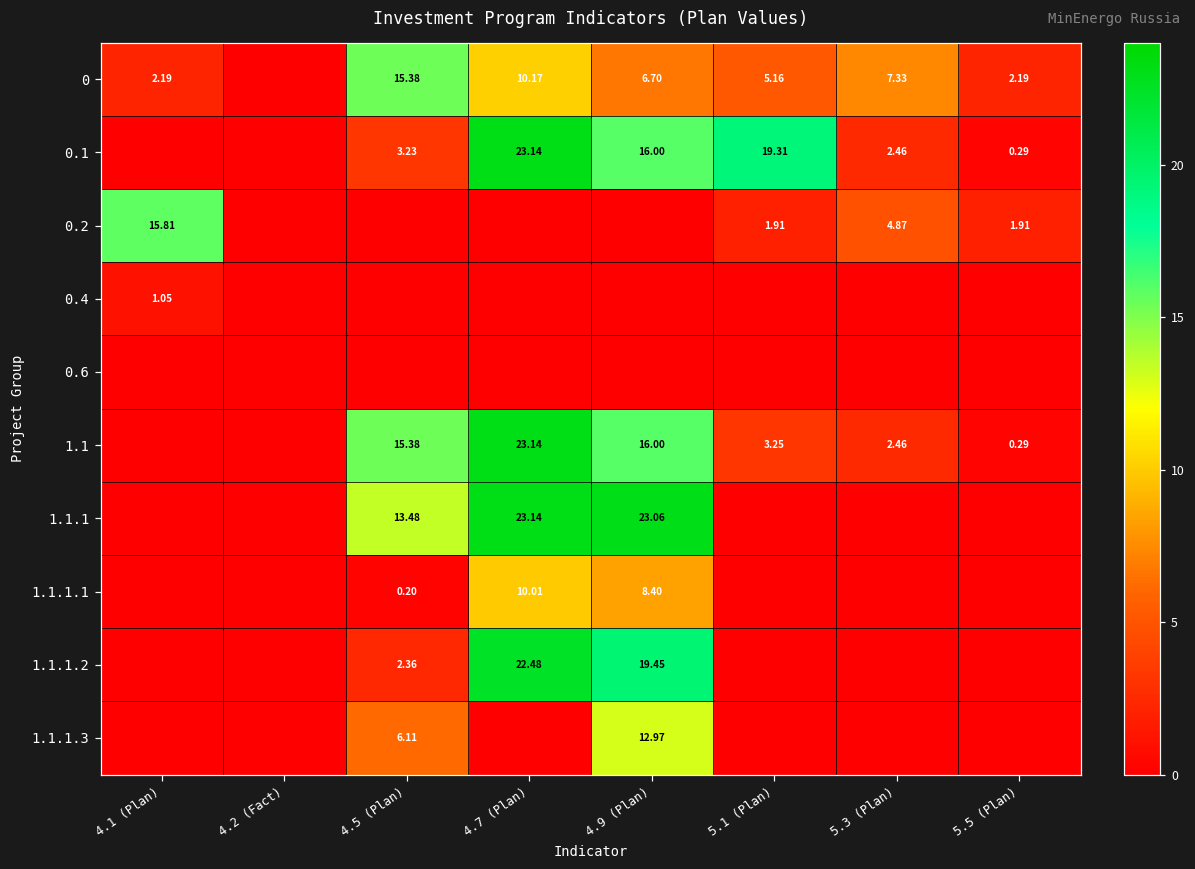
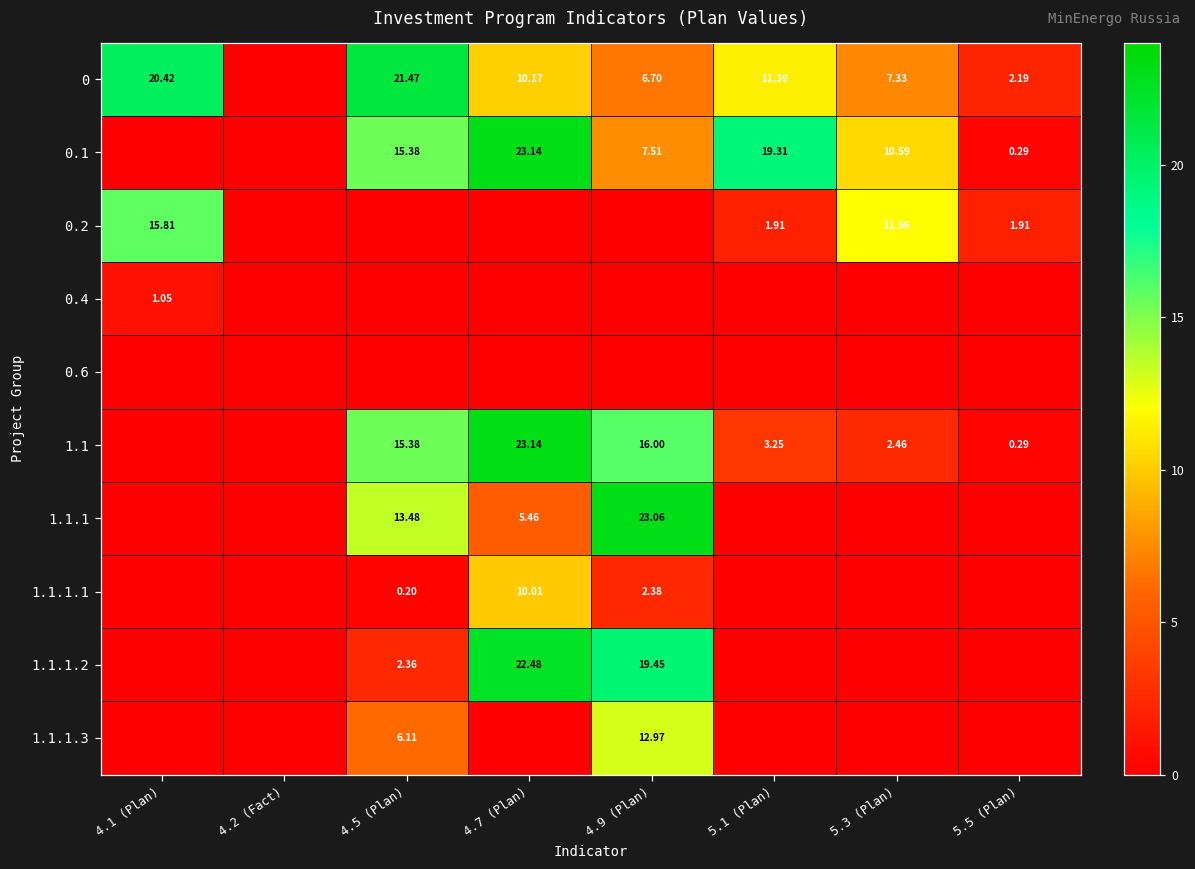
  {
    "0": {
-     "4.1 (Plan)": 2.19,
-     "4.5 (Plan)": 15.38,
+     "4.1 (Plan)": 20.42,
+     "4.5 (Plan)": 21.47,
      "4.7 (Plan)": 10.17,
      "4.9 (Plan)": 6.70,
-     "5.1 (Plan)": 5.16,
+     "5.1 (Plan)": 11.39,
      "5.3 (Plan)": 7.33,
      "5.5 (Plan)": 2.19
    },
    "0.1": {
-     "4.5 (Plan)": 3.23,
+     "4.5 (Plan)": 15.38,
      "4.7 (Plan)": 23.14,
-     "4.9 (Plan)": 16.00,
+     "4.9 (Plan)": 7.51,
      "5.1 (Plan)": 19.31,
-     "5.3 (Plan)": 2.46,
+     "5.3 (Plan)": 10.59,
      "5.5 (Plan)": 0.29
    },
    "0.2": {
      "4.1 (Plan)": 15.81,
      "5.1 (Plan)": 1.91,
-     "5.3 (Plan)": 4.87,
+     "5.3 (Plan)": 11.96,
      "5.5 (Plan)": 1.91
    },
    "0.4": {
      "4.1 (Plan)": 1.05
    },
    "1.1": {
      "4.5 (Plan)": 15.38,
      "4.7 (Plan)": 23.14,
      "4.9 (Plan)": 16.00,
      "5.1 (Plan)": 3.25,
      "5.3 (Plan)": 2.46,
      "5.5 (Plan)": 0.29
    },
    "1.1.1": {
      "4.5 (Plan)": 13.48,
-     "4.7 (Plan)": 23.14,
+     "4.7 (Plan)": 5.46,
      "4.9 (Plan)": 23.06
    },
    "1.1.1.1": {
      "4.5 (Plan)": 0.20,
      "4.7 (Plan)": 10.01,
-     "4.9 (Plan)": 8.40
+     "4.9 (Plan)": 2.38
    },
    "1.1.1.2": {
      "4.5 (Plan)": 2.36,
      "4.7 (Plan)": 22.48,
      "4.9 (Plan)": 19.45
    },
    "1.1.1.3": {
      "4.5 (Plan)": 6.11,
      "4.9 (Plan)": 12.97
    }
  }
